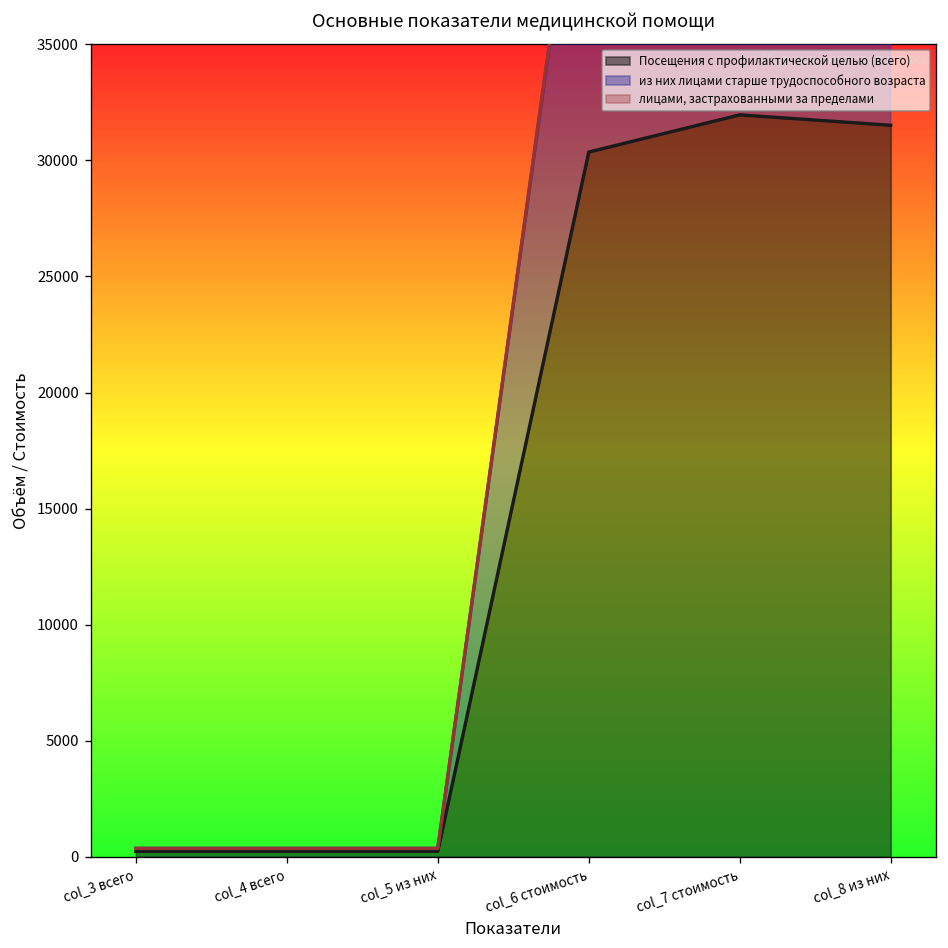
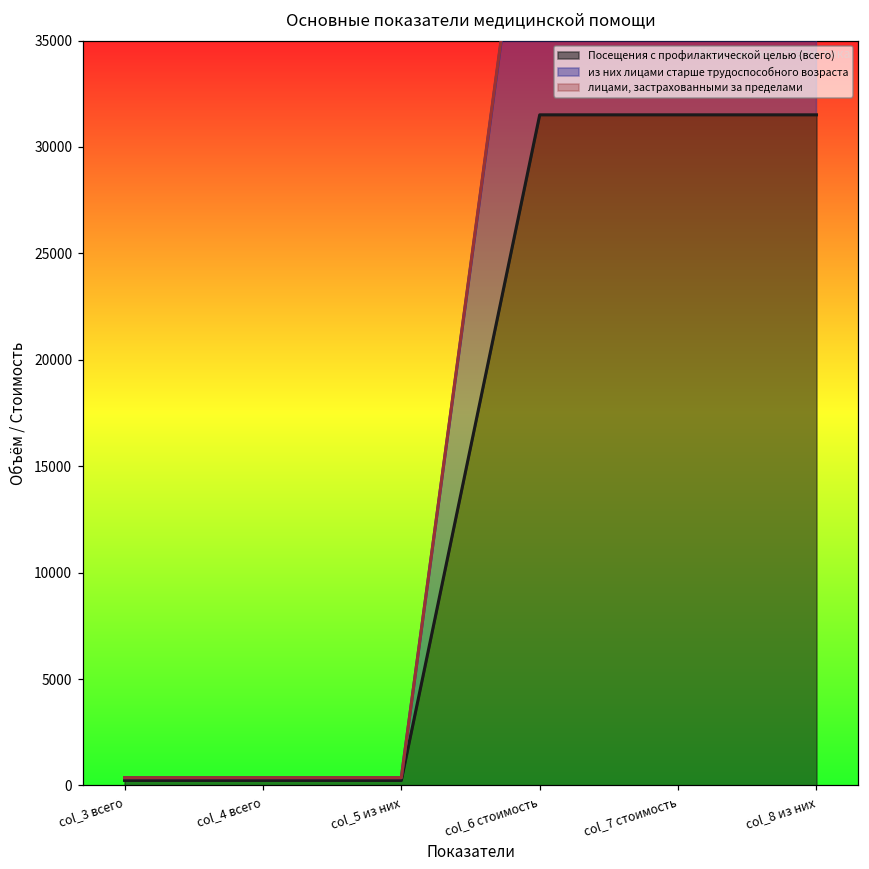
  {
    "Посещения с профилактической целью (всего)": {
-     "col_6 стоимость": 30400,
-     "col_7 стоимость": 32000,
+     "col_6 стоимость": 31500,
+     "col_7 стоимость": 31500,
      "col_8 из них": 31500
    }
  }
